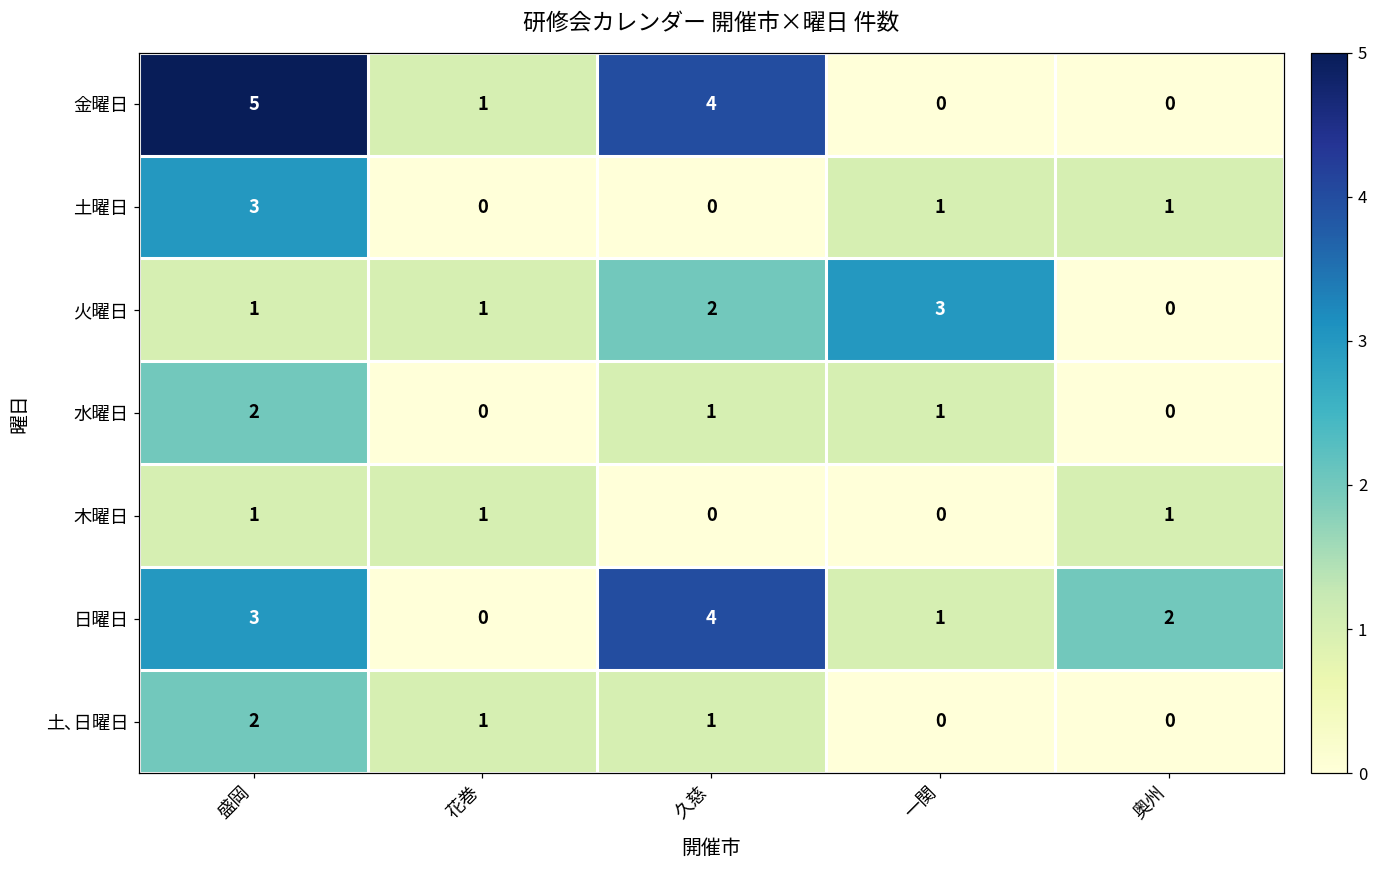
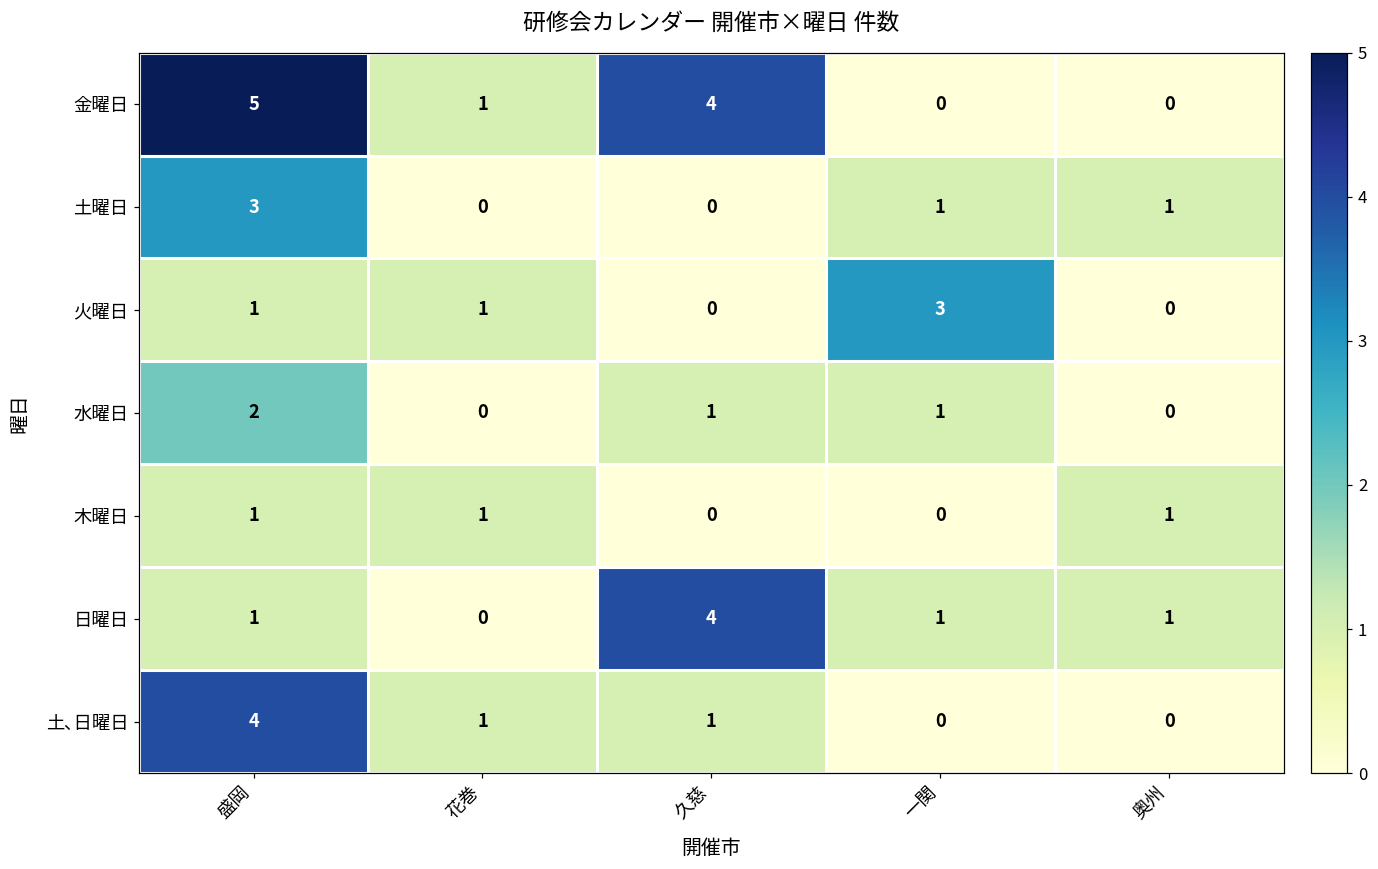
  {
    "金曜日": {
      "盛岡": 5,
      "花巻": 1,
      "久慈": 4,
      "一関": 0,
      "奥州": 0
    },
    "土曜日": {
      "盛岡": 3,
      "花巻": 0,
      "久慈": 0,
      "一関": 1,
      "奥州": 1
    },
    "火曜日": {
      "盛岡": 1,
      "花巻": 1,
-     "久慈": 2,
+     "久慈": 0,
      "一関": 3,
      "奥州": 0
    },
    "水曜日": {
      "盛岡": 2,
      "花巻": 0,
      "久慈": 1,
      "一関": 1,
      "奥州": 0
    },
    "木曜日": {
      "盛岡": 1,
      "花巻": 1,
      "久慈": 0,
      "一関": 0,
      "奥州": 1
    },
    "日曜日": {
-     "盛岡": 3,
+     "盛岡": 1,
      "花巻": 0,
      "久慈": 4,
      "一関": 1,
-     "奥州": 2
+     "奥州": 1
    },
    "土､日曜日": {
-     "盛岡": 2,
+     "盛岡": 4,
      "花巻": 1,
      "久慈": 1,
      "一関": 0,
      "奥州": 0
    }
  }
